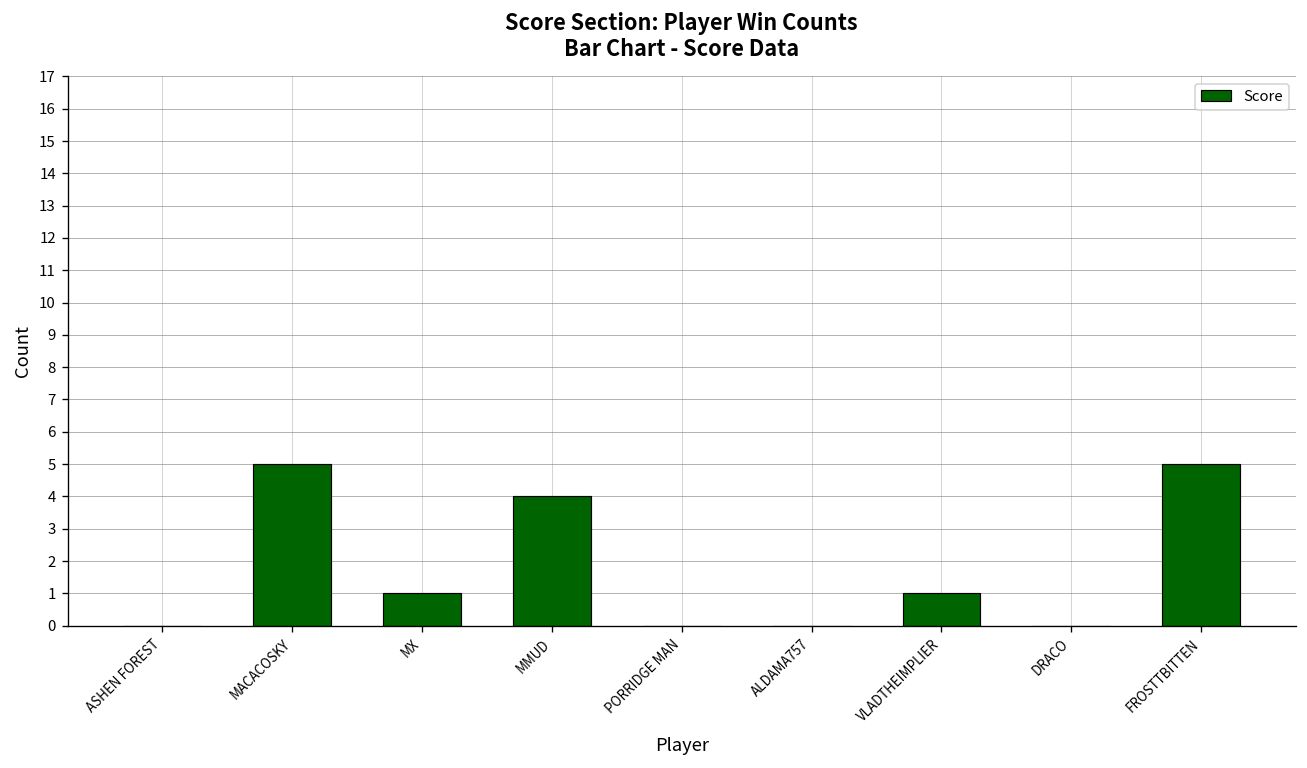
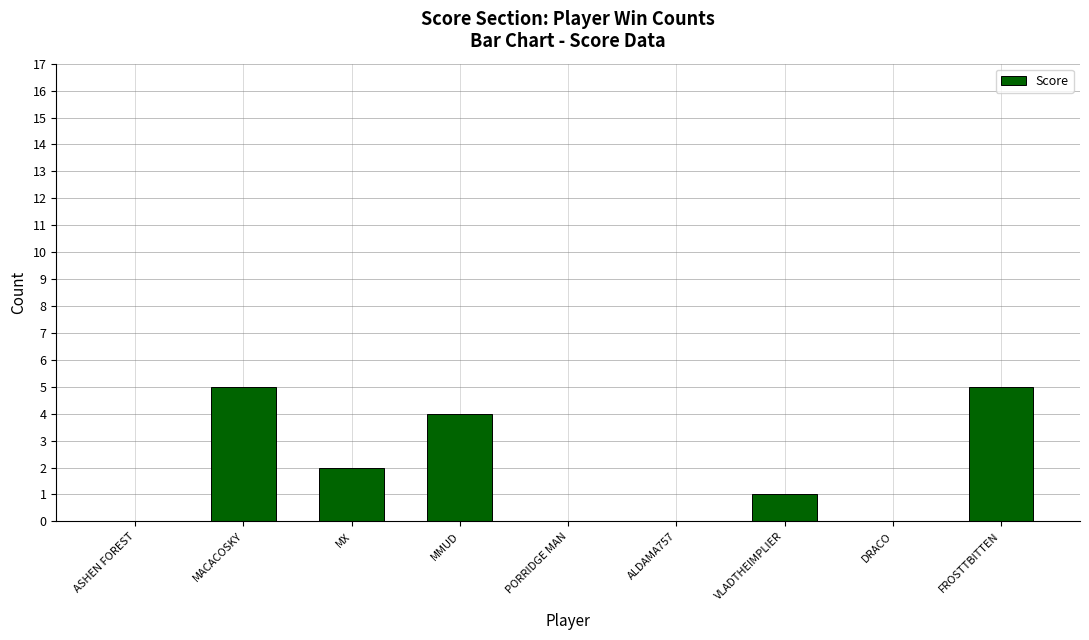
  {
    "ASHEN FOREST": 0,
    "MACACOSKY": 5,
-   "MX": 1,
+   "MX": 2,
    "MMUD": 4,
    "PORRIDGE MAN": 0,
    "ALDAMA757": 0,
    "VLADTHEIMPLIER": 1,
    "DRACO": 0,
    "FROSTTBITTEN": 5
  }
